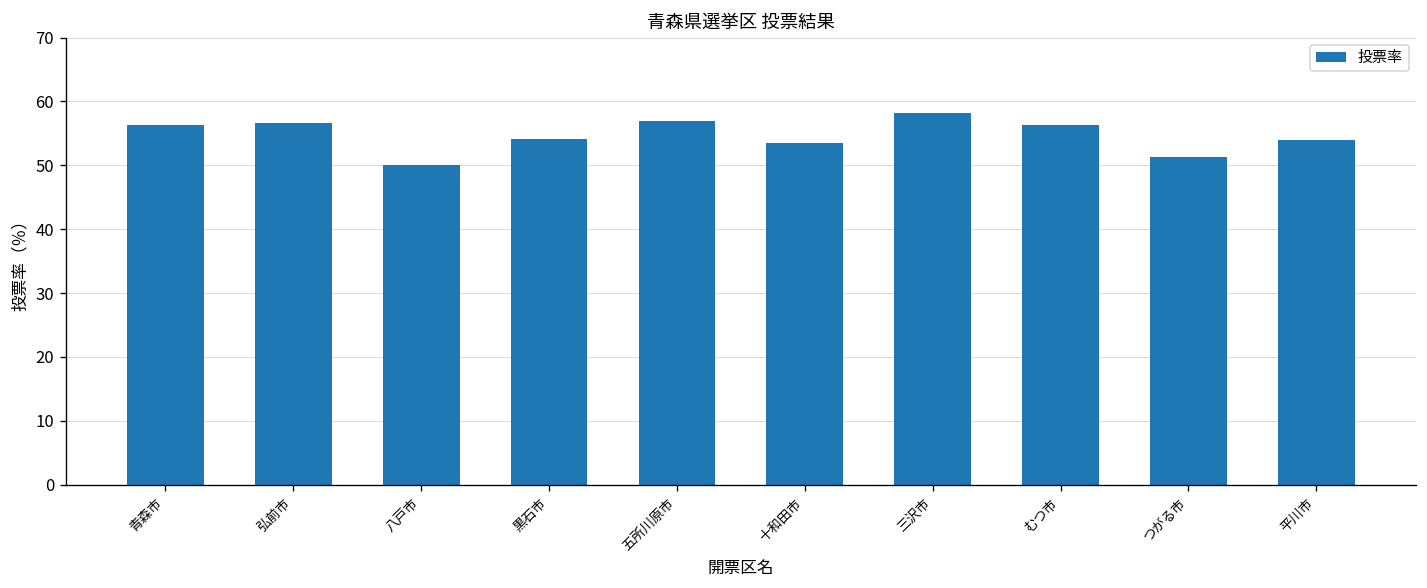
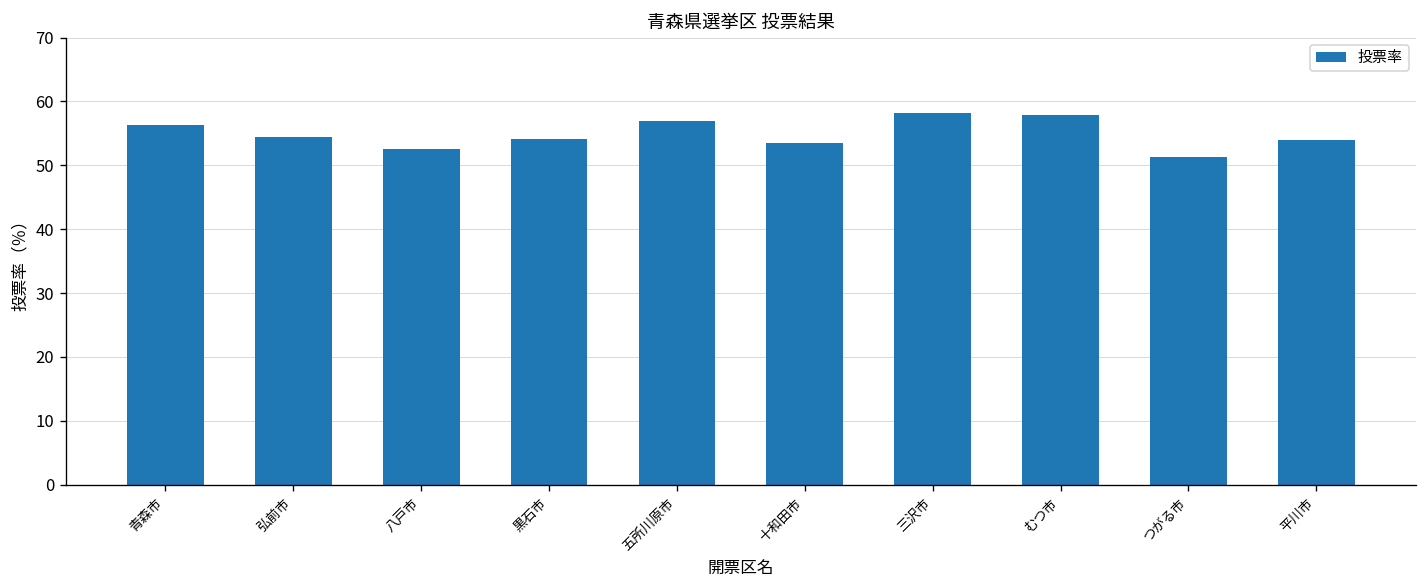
  {
    "青森市": 56,
-   "弘前市": 57,
-   "八戸市": 50,
+   "弘前市": 54,
+   "八戸市": 53,
    "黒石市": 54,
    "五所川原市": 57,
    "十和田市": 53,
    "三沢市": 58,
-   "むつ市": 56,
+   "むつ市": 58,
    "つがる市": 51,
    "平川市": 54
  }
